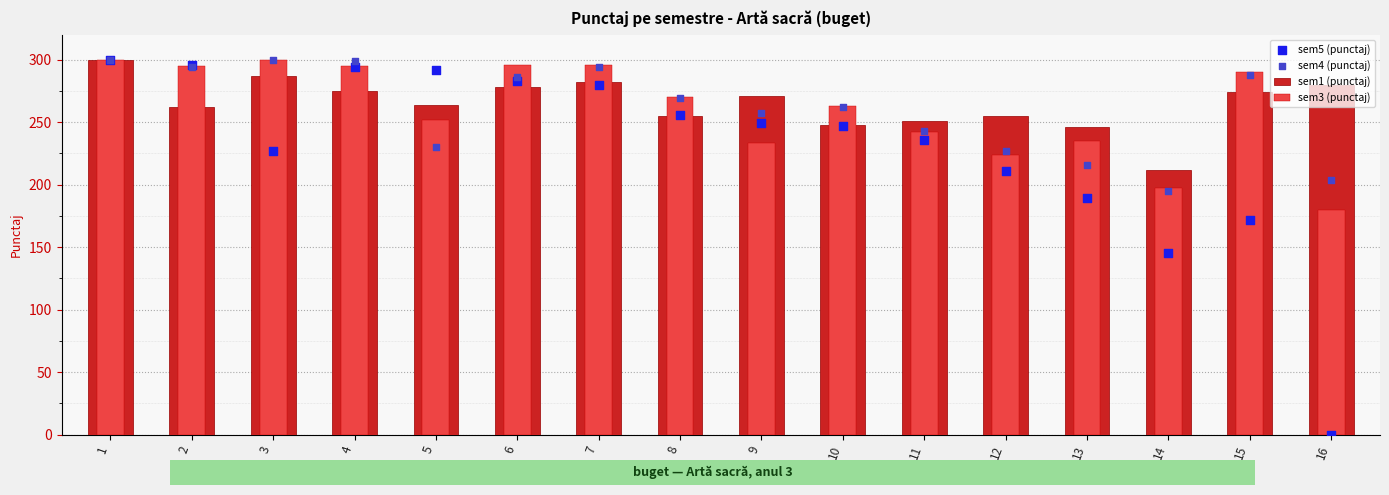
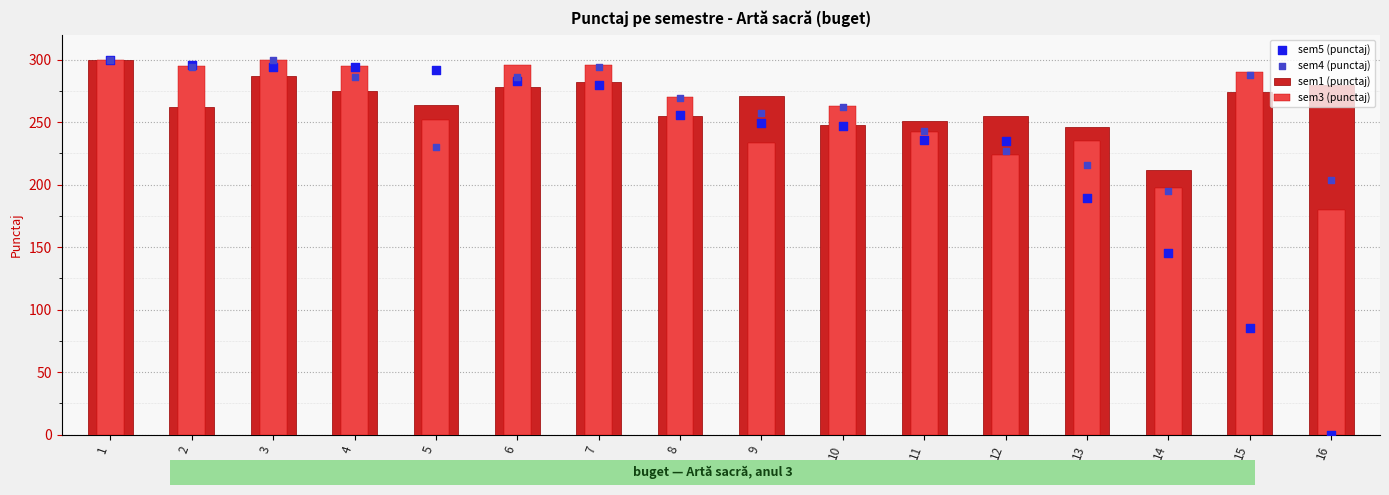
  {
    "sem5 (punctaj)": {
-     "3": 227,
-     "12": 211,
-     "15": 172
+     "3": 294,
+     "12": 235,
+     "15": 85
    },
    "sem4 (punctaj)": {
-     "4": 299
+     "4": 286
    }
  }
